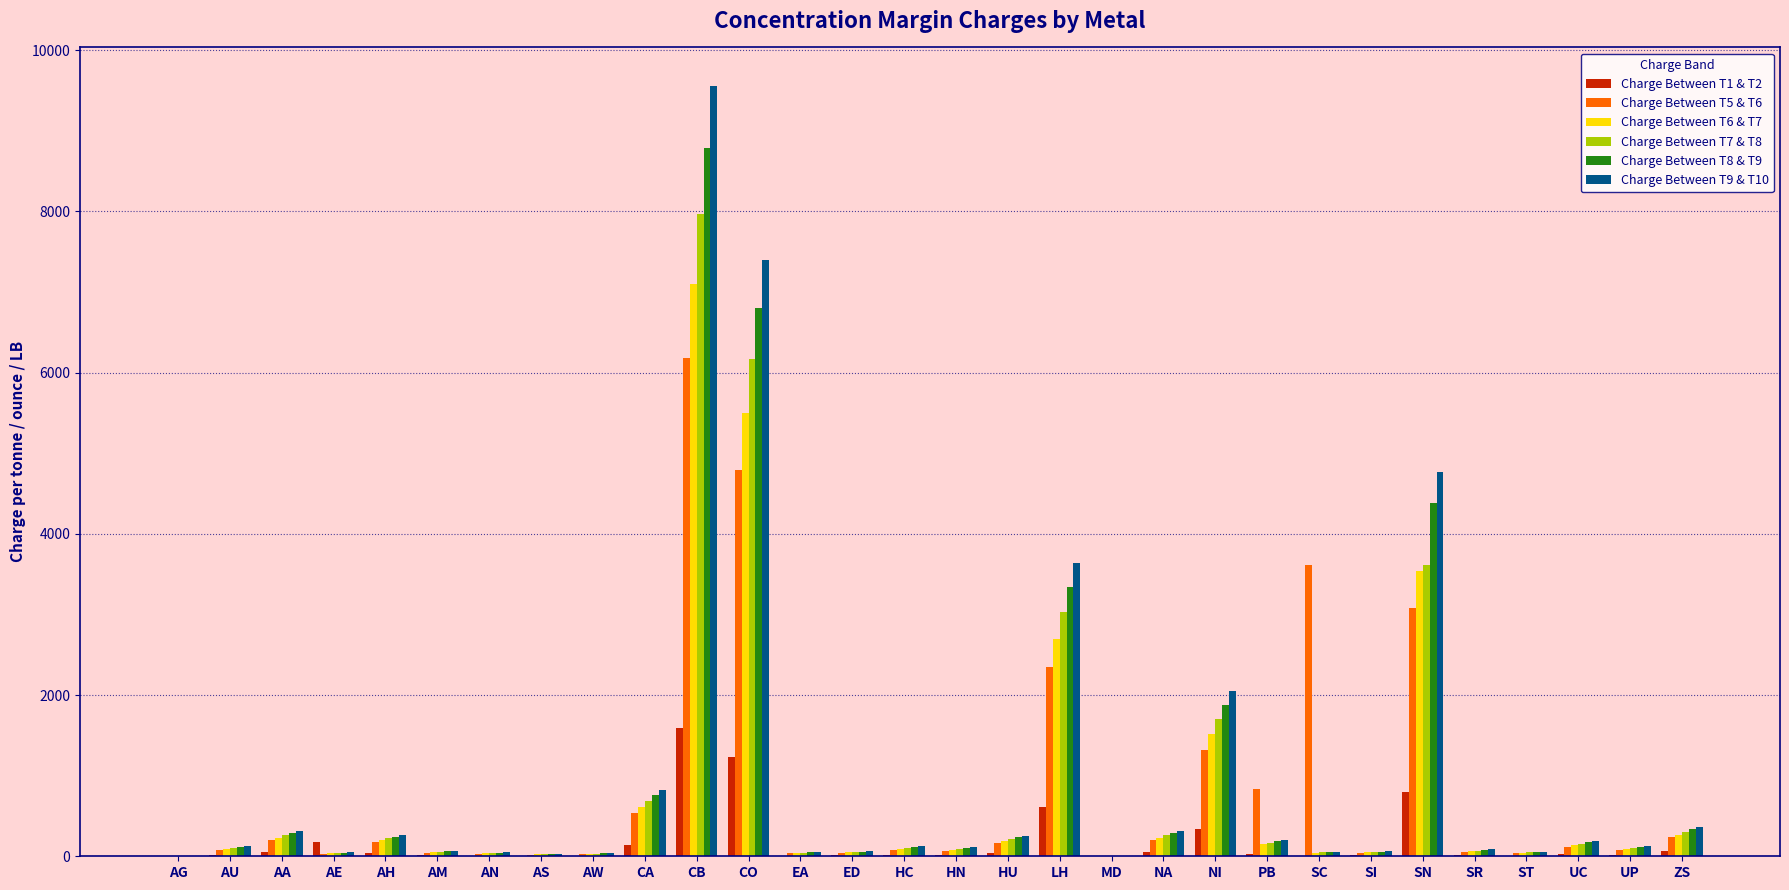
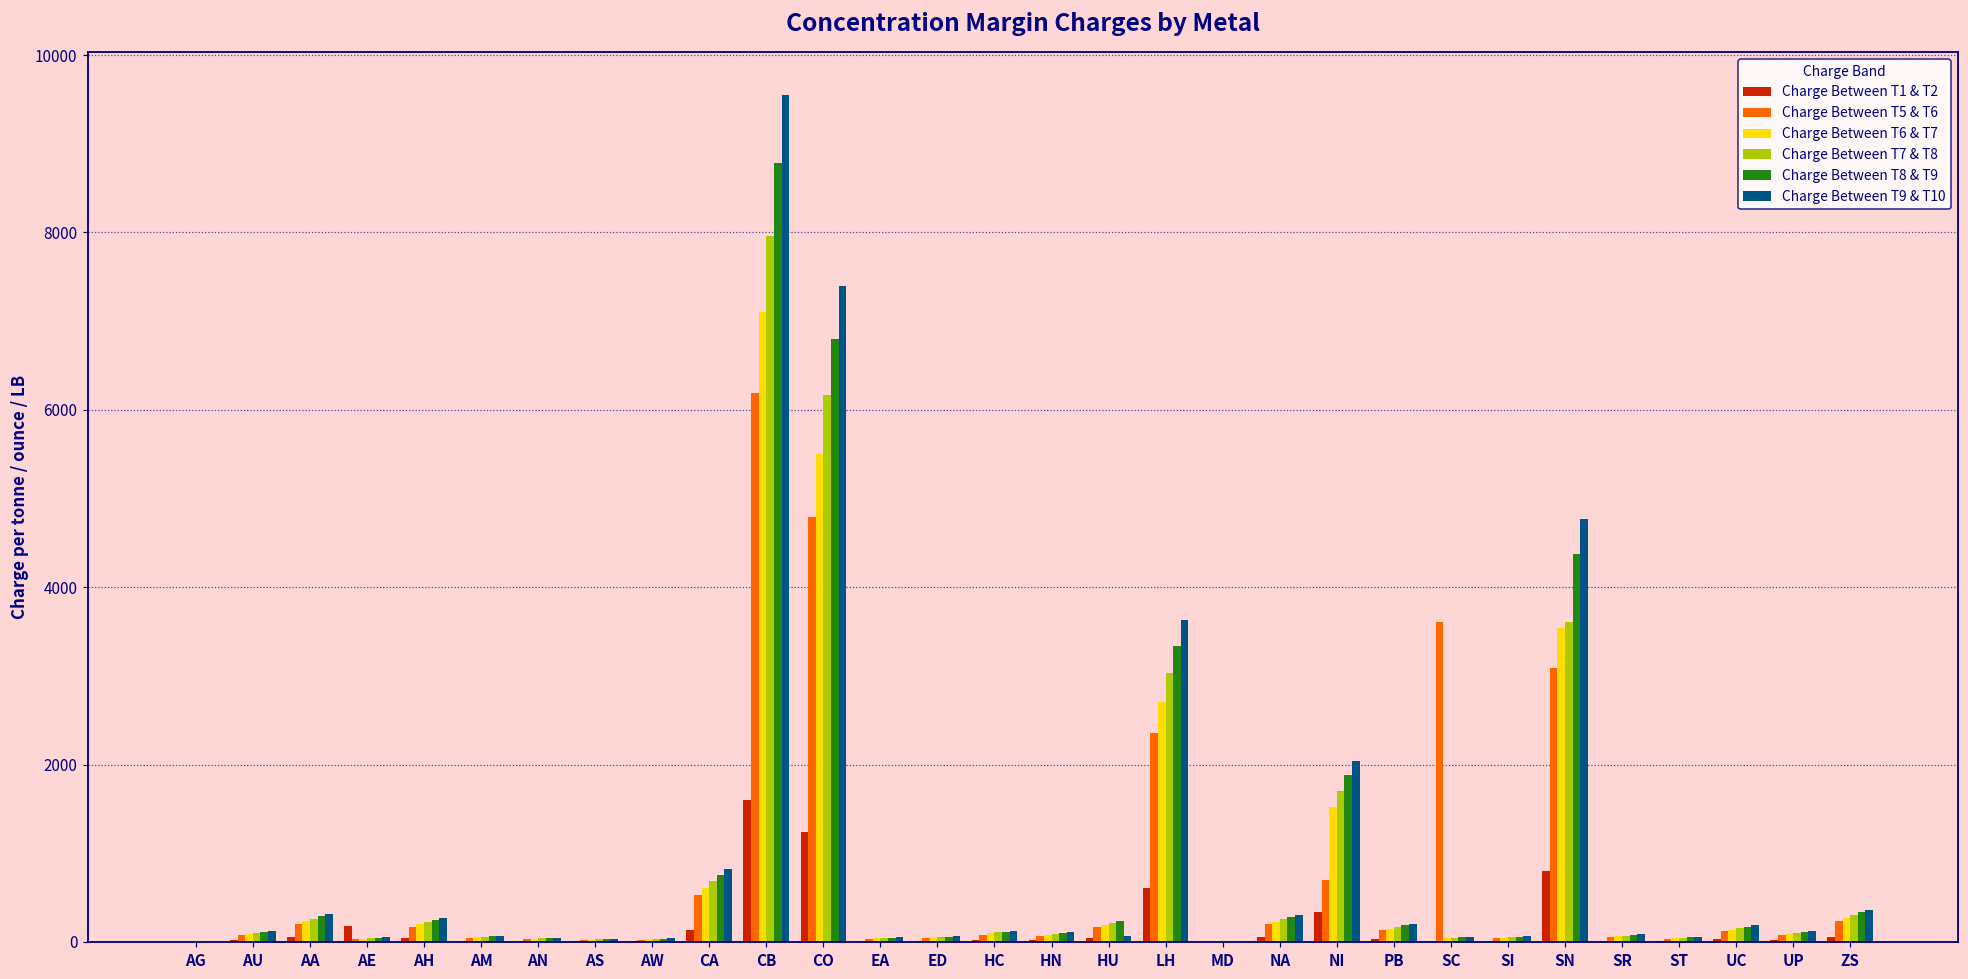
  {
    "Charge Between T1 & T2": {
      "AA": 100,
      "AE": 200,
      "AH": 0,
      "CA": 100,
      "CB": 1600,
      "CO": 1200,
      "HU": 0,
      "LH": 600,
      "NA": 100,
      "NI": 300,
      "PB": 0,
      "SN": 800,
      "ZS": 100
    },
    "Charge Between T5 & T6": {
      "AU": 100,
      "AA": 200,
      "AE": 0,
      "AH": 200,
      "AM": 0,
      "CA": 500,
      "CB": 6200,
      "CO": 4800,
      "EA": 0,
      "ED": 0,
      "HC": 100,
      "HN": 100,
      "HU": 200,
      "LH": 2400,
      "NA": 200,
-     "NI": 1300,
-     "PB": 800,
+     "NI": 700,
+     "PB": 100,
      "SC": 3600,
      "SI": 0,
      "SN": 3100,
      "SR": 100,
      "ST": 0,
      "UC": 100,
      "UP": 100,
      "ZS": 200
    },
    "Charge Between T6 & T7": {
      "AU": 100,
      "AA": 200,
      "AE": 0,
      "AH": 200,
      "AM": 100,
      "AN": 0,
      "CA": 600,
      "CB": 7100,
      "CO": 5500,
      "EA": 0,
      "ED": 0,
      "HC": 100,
      "HN": 100,
      "HU": 200,
      "LH": 2700,
      "NA": 200,
      "NI": 1500,
      "PB": 200,
      "SC": 0,
      "SI": 0,
      "SN": 3500,
      "SR": 100,
      "ST": 0,
      "UC": 100,
      "UP": 100,
      "ZS": 300
    },
    "Charge Between T7 & T8": {
      "AU": 100,
      "AA": 300,
      "AE": 0,
      "AH": 200,
      "AM": 100,
      "AN": 0,
      "AW": 0,
      "CA": 700,
      "CB": 8000,
      "CO": 6200,
      "EA": 0,
      "ED": 100,
      "HC": 100,
      "HN": 100,
      "HU": 200,
      "LH": 3000,
      "NA": 300,
      "NI": 1700,
      "PB": 200,
      "SC": 0,
      "SI": 100,
      "SN": 3600,
      "SR": 100,
      "ST": 0,
      "UC": 200,
      "UP": 100,
      "ZS": 300
    },
    "Charge Between T8 & T9": {
      "AU": 100,
      "AA": 300,
      "AE": 0,
      "AH": 200,
      "AM": 100,
      "AN": 0,
      "AW": 0,
      "CA": 800,
      "CB": 8800,
      "CO": 6800,
      "EA": 0,
      "ED": 100,
      "HC": 100,
      "HN": 100,
      "HU": 200,
      "LH": 3300,
      "NA": 300,
      "NI": 1900,
      "PB": 200,
      "SC": 100,
      "SI": 100,
      "SN": 4400,
      "SR": 100,
      "ST": 100,
      "UC": 200,
      "UP": 100,
      "ZS": 300
    },
    "Charge Between T9 & T10": {
      "AU": 100,
      "AA": 300,
      "AE": 100,
      "AH": 300,
      "AM": 100,
      "AN": 0,
      "AS": 0,
      "AW": 0,
      "CA": 800,
      "CB": 9600,
      "CO": 7400,
      "EA": 100,
      "ED": 100,
      "HC": 100,
      "HN": 100,
-     "HU": 300,
+     "HU": 100,
      "LH": 3600,
      "NA": 300,
      "NI": 2000,
      "PB": 200,
      "SC": 100,
      "SI": 100,
      "SN": 4800,
      "SR": 100,
      "ST": 100,
      "UC": 200,
      "UP": 100,
      "ZS": 400
    }
  }
